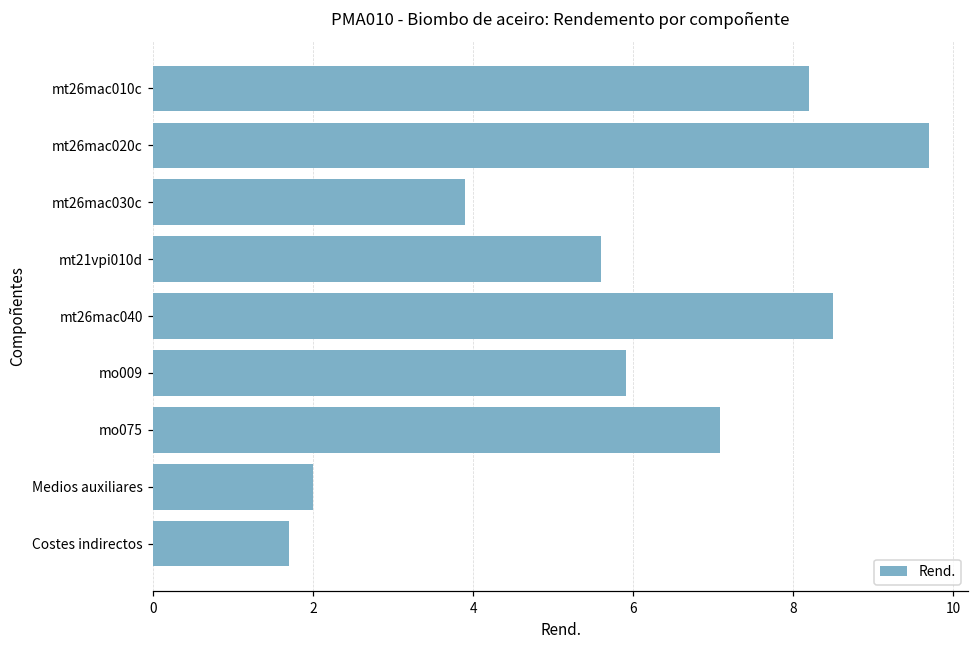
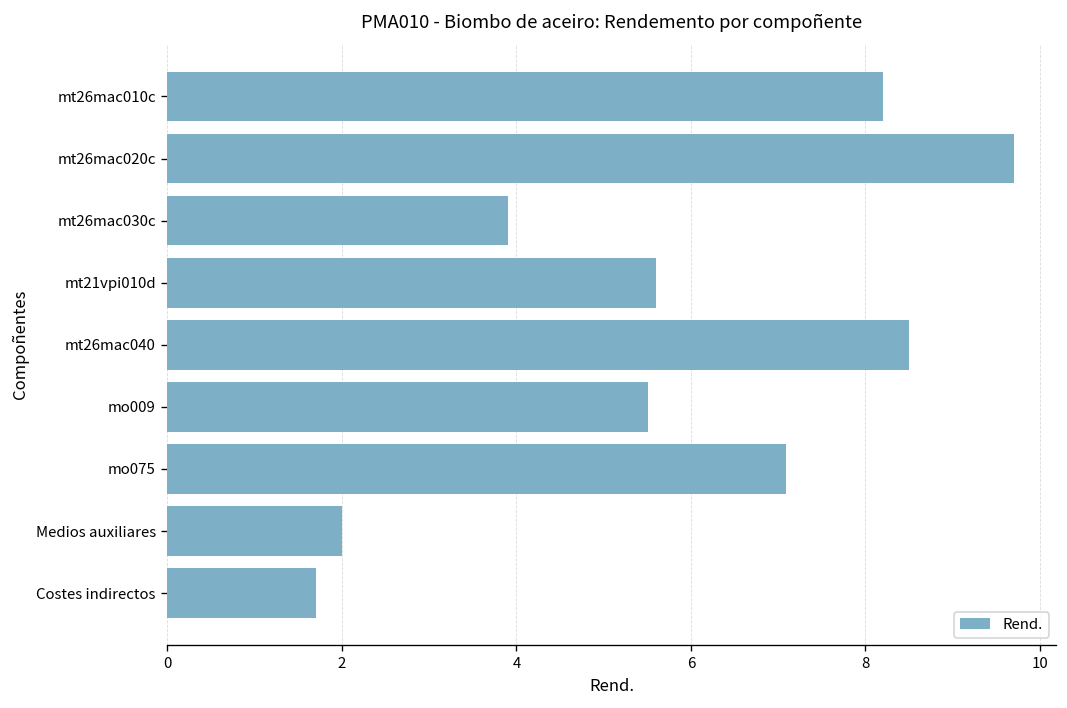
  {
    "mt26mac010c": 8.2,
    "mt26mac020c": 9.7,
    "mt26mac030c": 3.9,
    "mt21vpi010d": 5.6,
    "mt26mac040": 8.5,
-   "mo009": 5.9,
+   "mo009": 5.5,
    "mo075": 7.1,
    "Medios auxiliares": 2.0,
    "Costes indirectos": 1.7
  }
